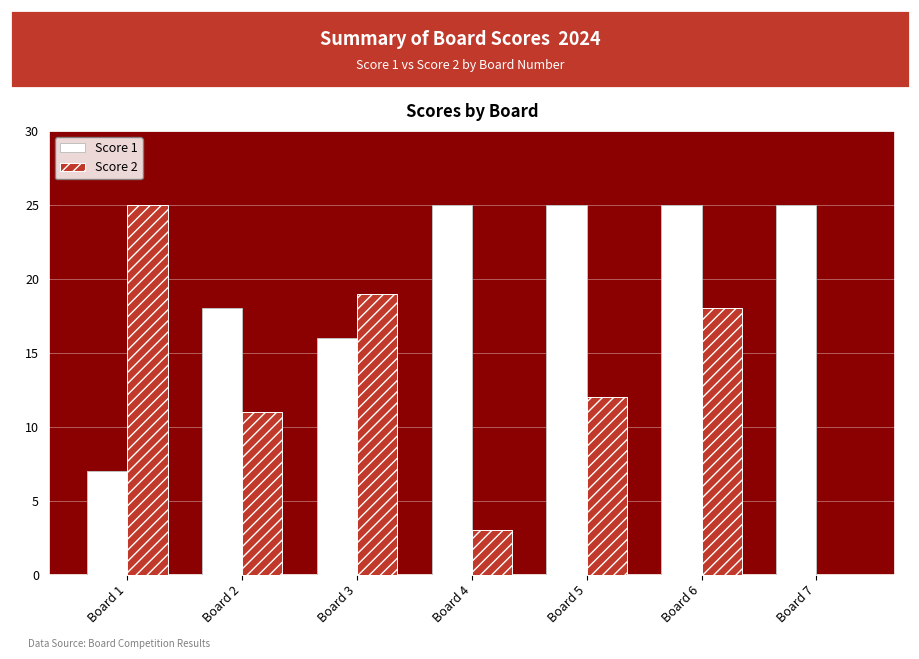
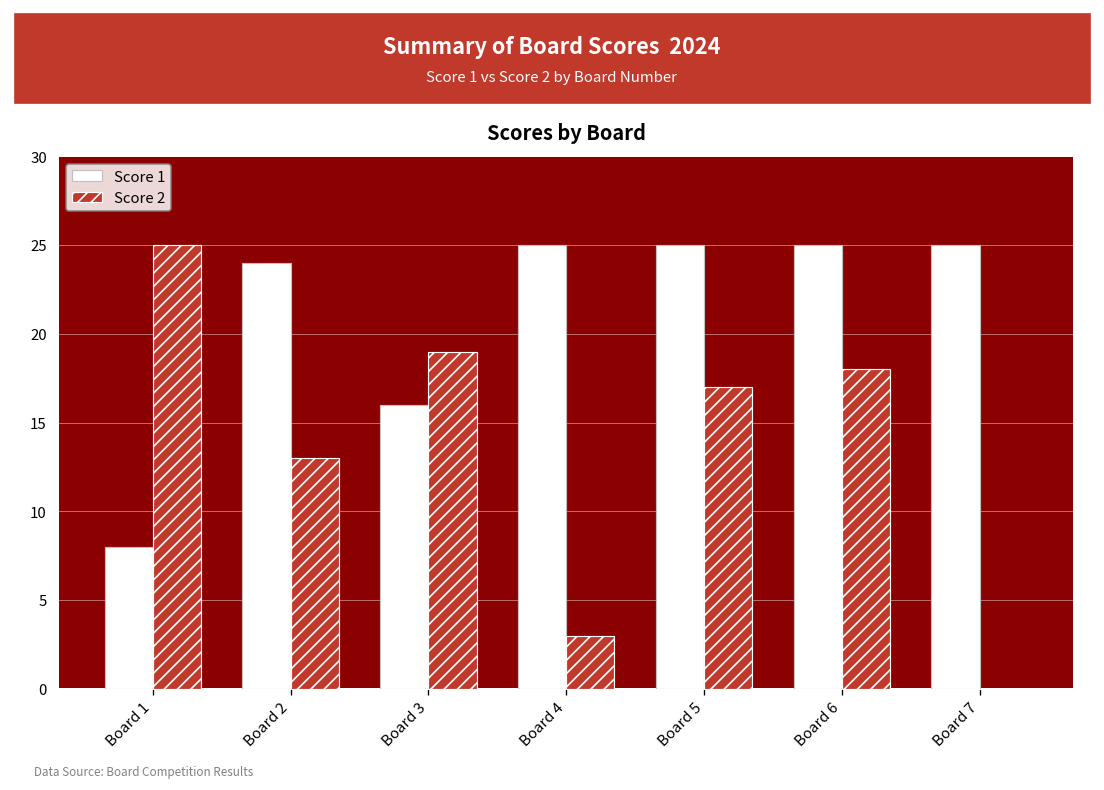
  {
    "Score 1": {
-     "Board 1": 7,
-     "Board 2": 18,
+     "Board 1": 8,
+     "Board 2": 24,
      "Board 3": 16,
      "Board 4": 25,
      "Board 5": 25,
      "Board 6": 25,
      "Board 7": 25
    },
    "Score 2": {
      "Board 1": 25,
-     "Board 2": 11,
+     "Board 2": 13,
      "Board 3": 19,
      "Board 4": 3,
-     "Board 5": 12,
+     "Board 5": 17,
      "Board 6": 18,
      "Board 7": 0
    }
  }
